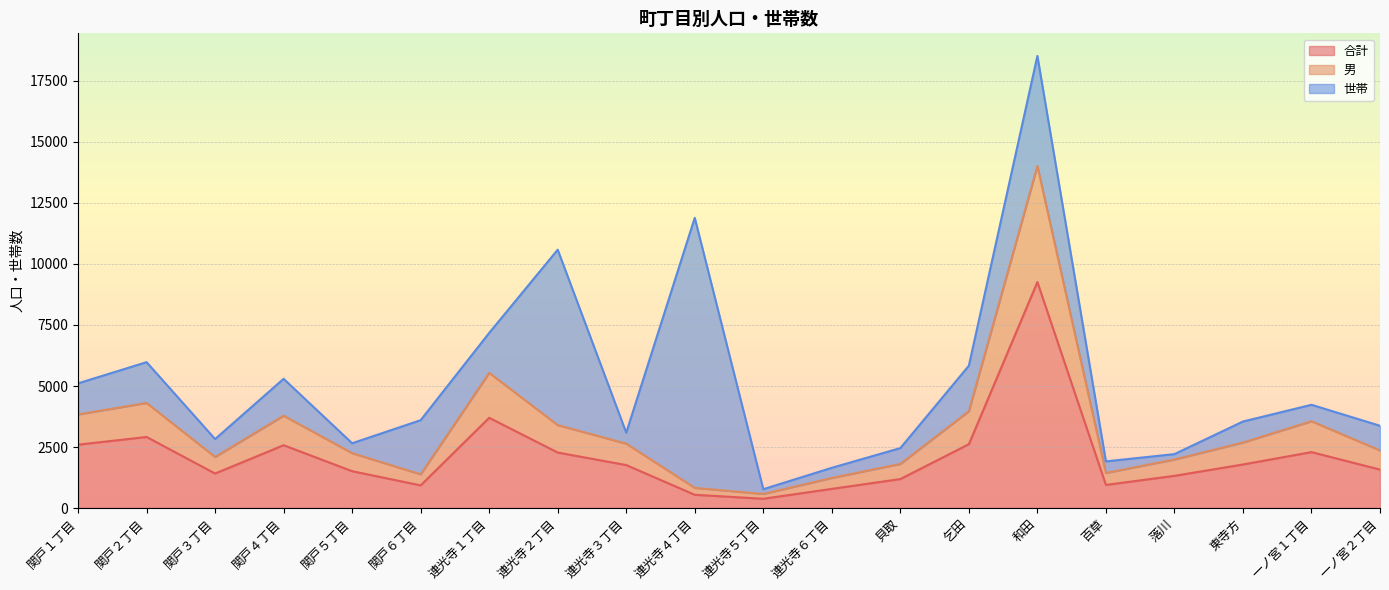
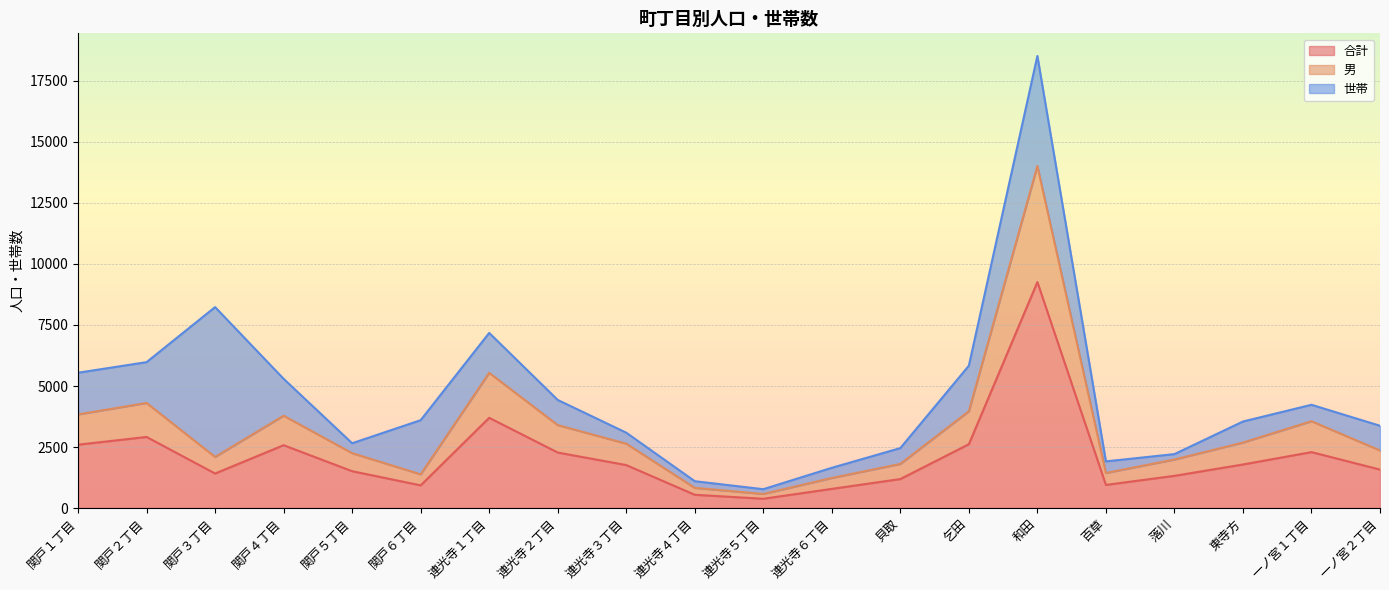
  {
    "世帯": {
-     "関戸１丁目": 1300,
+     "関戸１丁目": 1700,
      "関戸２丁目": 1700,
-     "関戸３丁目": 700,
+     "関戸３丁目": 6100,
      "関戸４丁目": 1500,
      "関戸５丁目": 400,
      "関戸６丁目": 2200,
      "連光寺１丁目": 1600,
-     "連光寺２丁目": 7200,
+     "連光寺２丁目": 1000,
      "連光寺３丁目": 400,
-     "連光寺４丁目": 11100,
+     "連光寺４丁目": 300,
      "連光寺５丁目": 200,
      "連光寺６丁目": 400,
      "貝取": 600,
      "乞田": 1900,
      "和田": 4500,
      "百草": 500,
      "落川": 200,
      "東寺方": 900,
      "一ノ宮１丁目": 700,
      "一ノ宮２丁目": 1000
    }
  }
